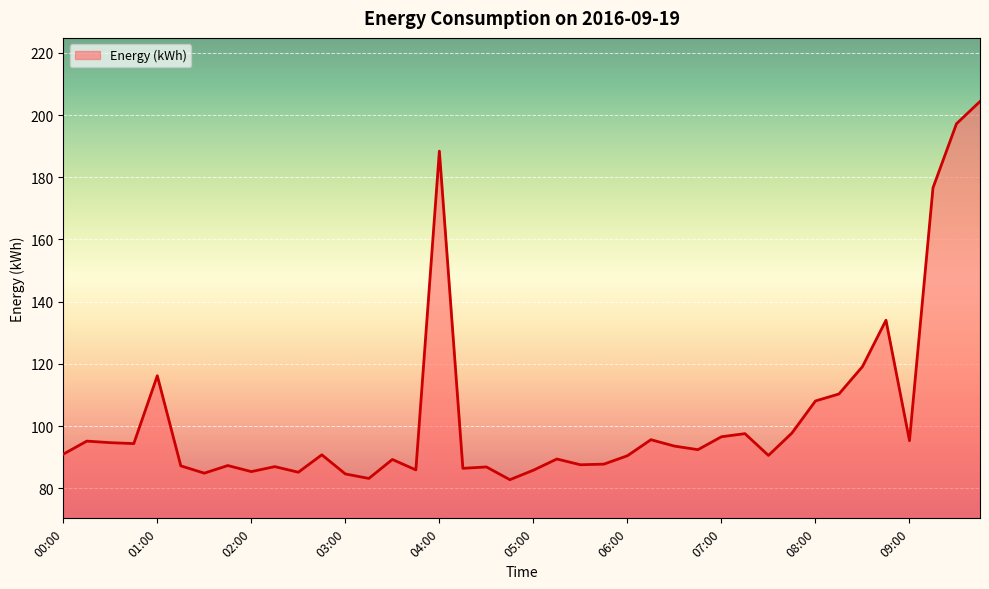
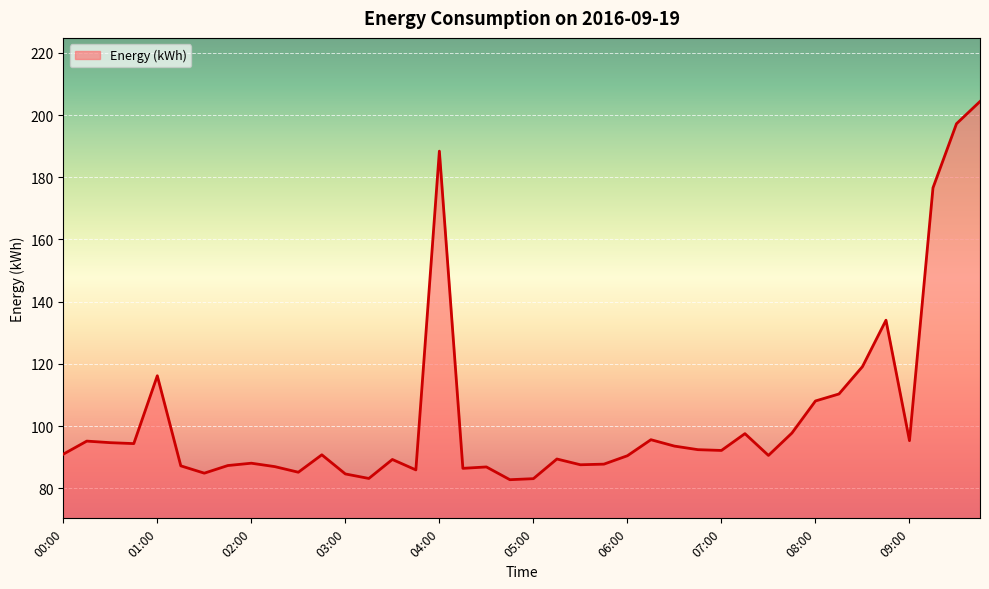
  {
    "00:00": 91,
    "01:00": 116,
-   "02:00": 85,
+   "02:00": 88,
    "03:00": 85,
    "04:00": 188,
-   "05:00": 86,
+   "05:00": 83,
    "06:00": 91,
-   "07:00": 97,
+   "07:00": 92,
    "08:00": 108,
    "09:00": 95
  }
